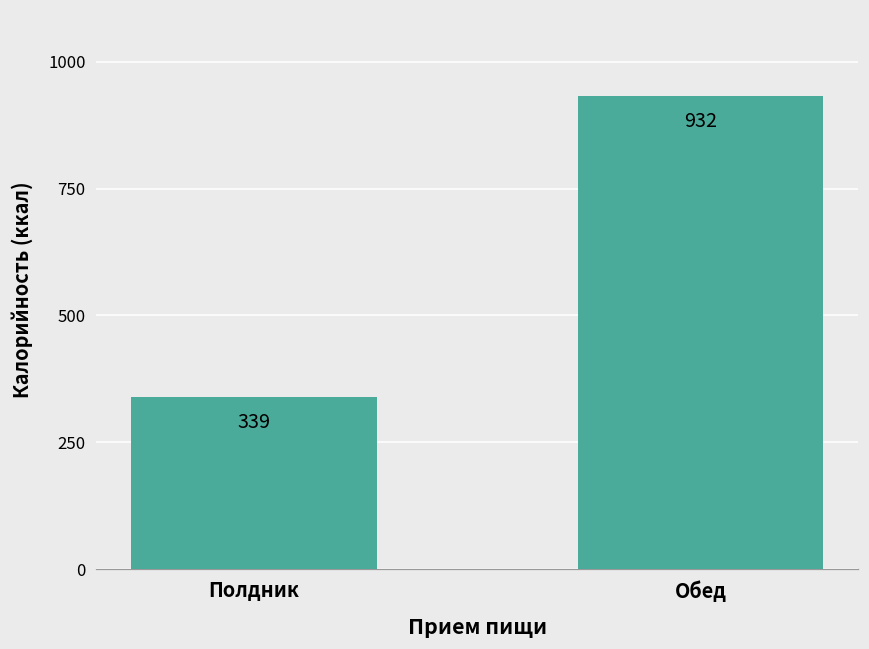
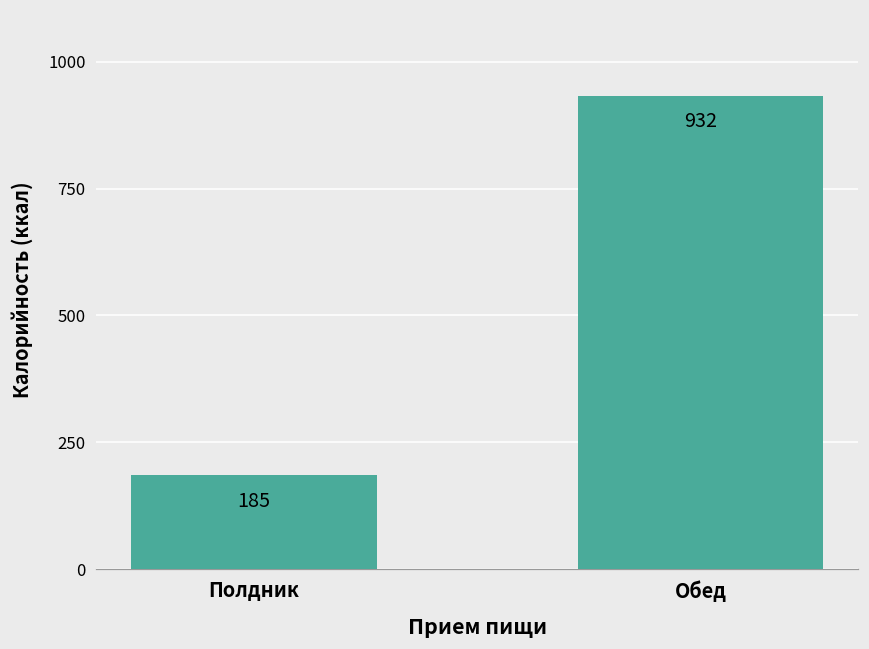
  {
-   "Полдник": 339,
+   "Полдник": 185,
    "Обед": 932
  }
